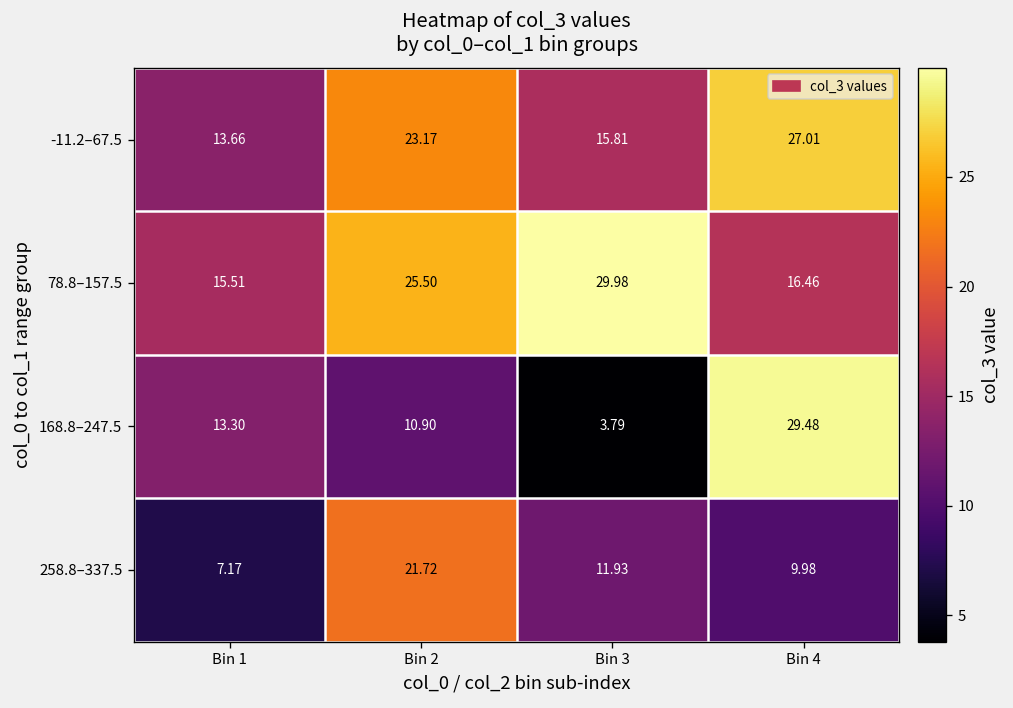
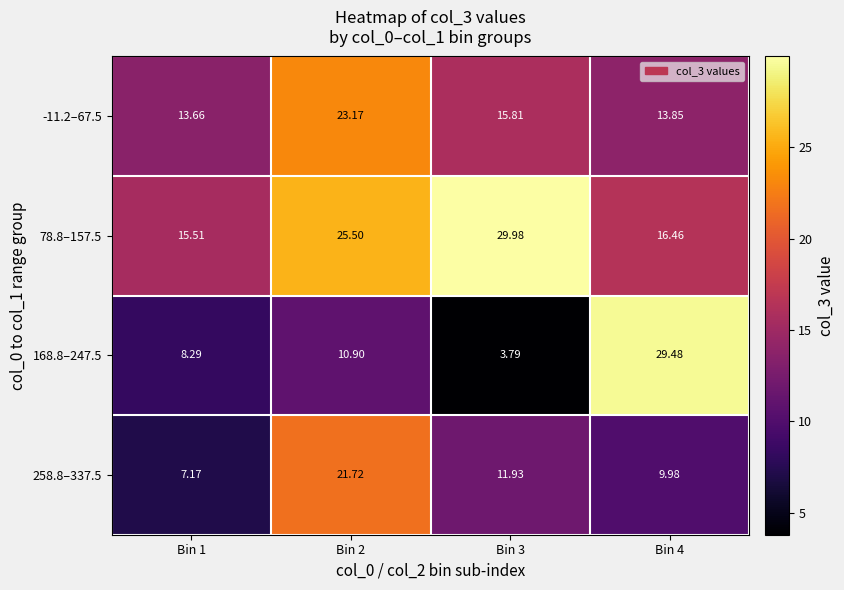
  {
    "-11.2–67.5": {
      "Bin 1": 13.66,
      "Bin 2": 23.17,
      "Bin 3": 15.81,
-     "Bin 4": 27.01
+     "Bin 4": 13.85
    },
    "78.8–157.5": {
      "Bin 1": 15.51,
      "Bin 2": 25.50,
      "Bin 3": 29.98,
      "Bin 4": 16.46
    },
    "168.8–247.5": {
-     "Bin 1": 13.30,
+     "Bin 1": 8.29,
      "Bin 2": 10.90,
      "Bin 3": 3.79,
      "Bin 4": 29.48
    },
    "258.8–337.5": {
      "Bin 1": 7.17,
      "Bin 2": 21.72,
      "Bin 3": 11.93,
      "Bin 4": 9.98
    }
  }
